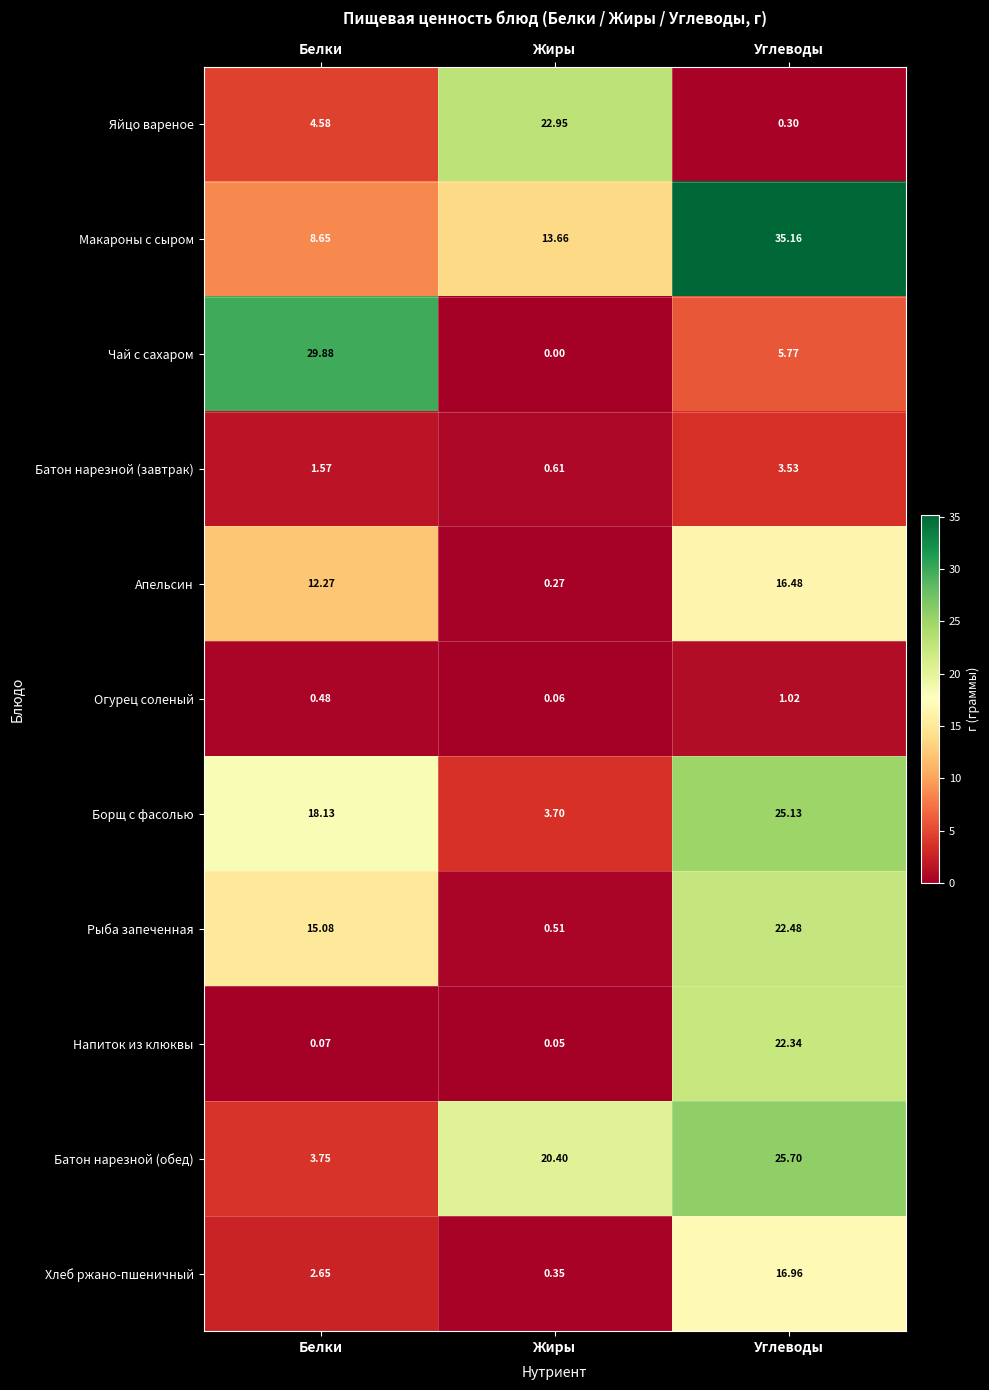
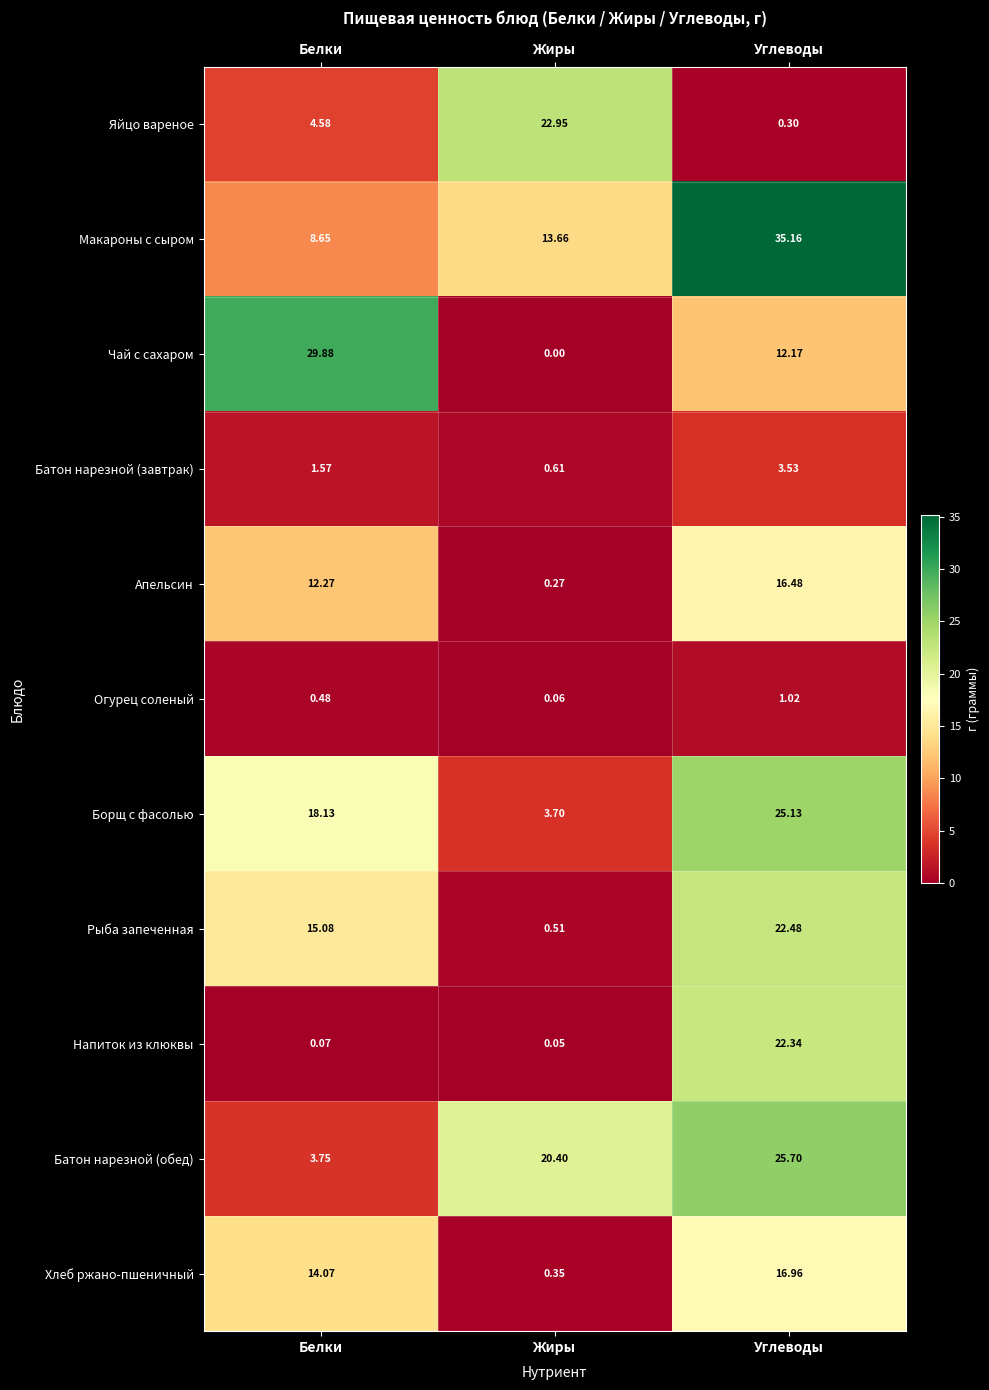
  {
    "Яйцо вареное": {
      "Белки": 4.58,
      "Жиры": 22.95,
      "Углеводы": 0.30
    },
    "Макароны с сыром": {
      "Белки": 8.65,
      "Жиры": 13.66,
      "Углеводы": 35.16
    },
    "Чай с сахаром": {
      "Белки": 29.88,
      "Жиры": 0.00,
-     "Углеводы": 5.77
+     "Углеводы": 12.17
    },
    "Батон нарезной (завтрак)": {
      "Белки": 1.57,
      "Жиры": 0.61,
      "Углеводы": 3.53
    },
    "Апельсин": {
      "Белки": 12.27,
      "Жиры": 0.27,
      "Углеводы": 16.48
    },
    "Огурец соленый": {
      "Белки": 0.48,
      "Жиры": 0.06,
      "Углеводы": 1.02
    },
    "Борщ с фасолью": {
      "Белки": 18.13,
      "Жиры": 3.70,
      "Углеводы": 25.13
    },
    "Рыба запеченная": {
      "Белки": 15.08,
      "Жиры": 0.51,
      "Углеводы": 22.48
    },
    "Напиток из клюквы": {
      "Белки": 0.07,
      "Жиры": 0.05,
      "Углеводы": 22.34
    },
    "Батон нарезной (обед)": {
      "Белки": 3.75,
      "Жиры": 20.40,
      "Углеводы": 25.70
    },
    "Хлеб ржано-пшеничный": {
-     "Белки": 2.65,
+     "Белки": 14.07,
      "Жиры": 0.35,
      "Углеводы": 16.96
    }
  }
